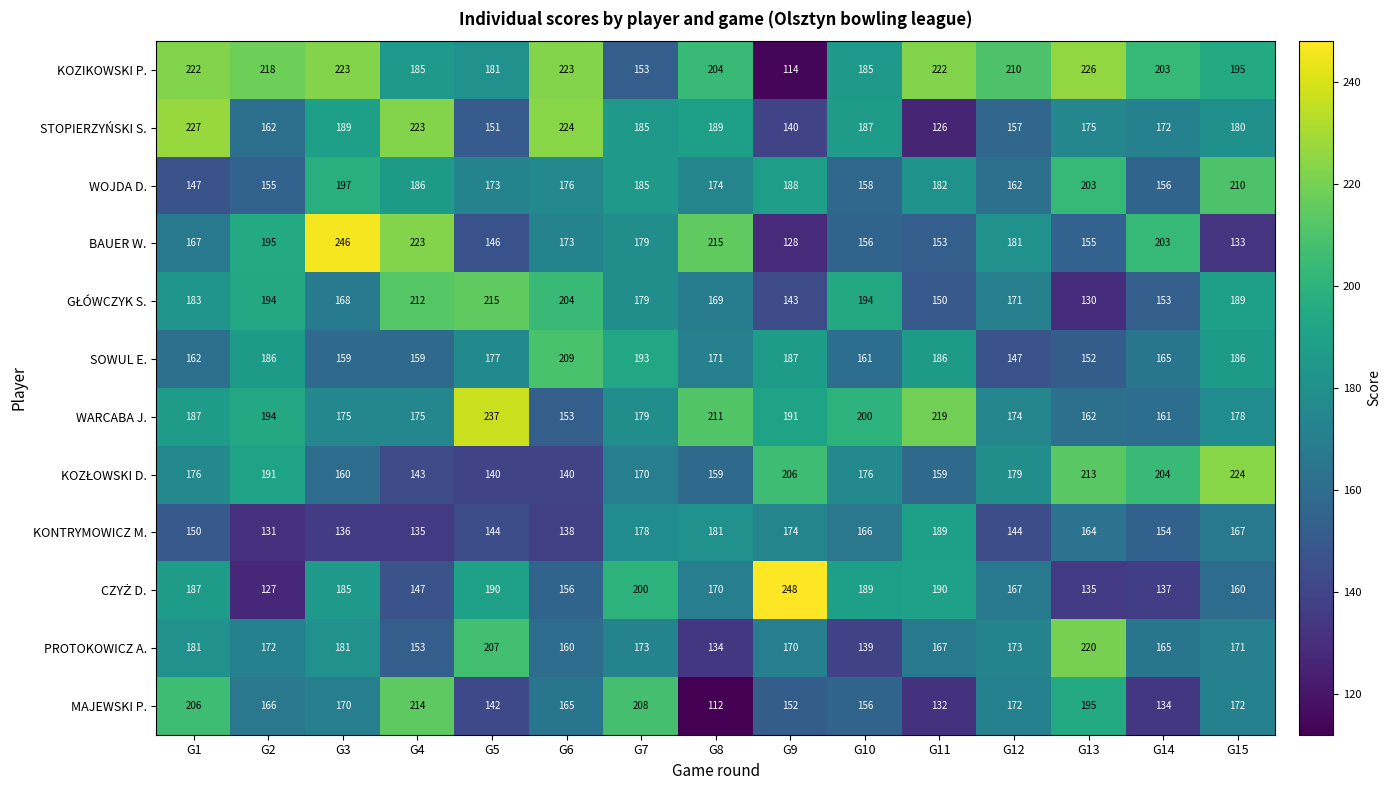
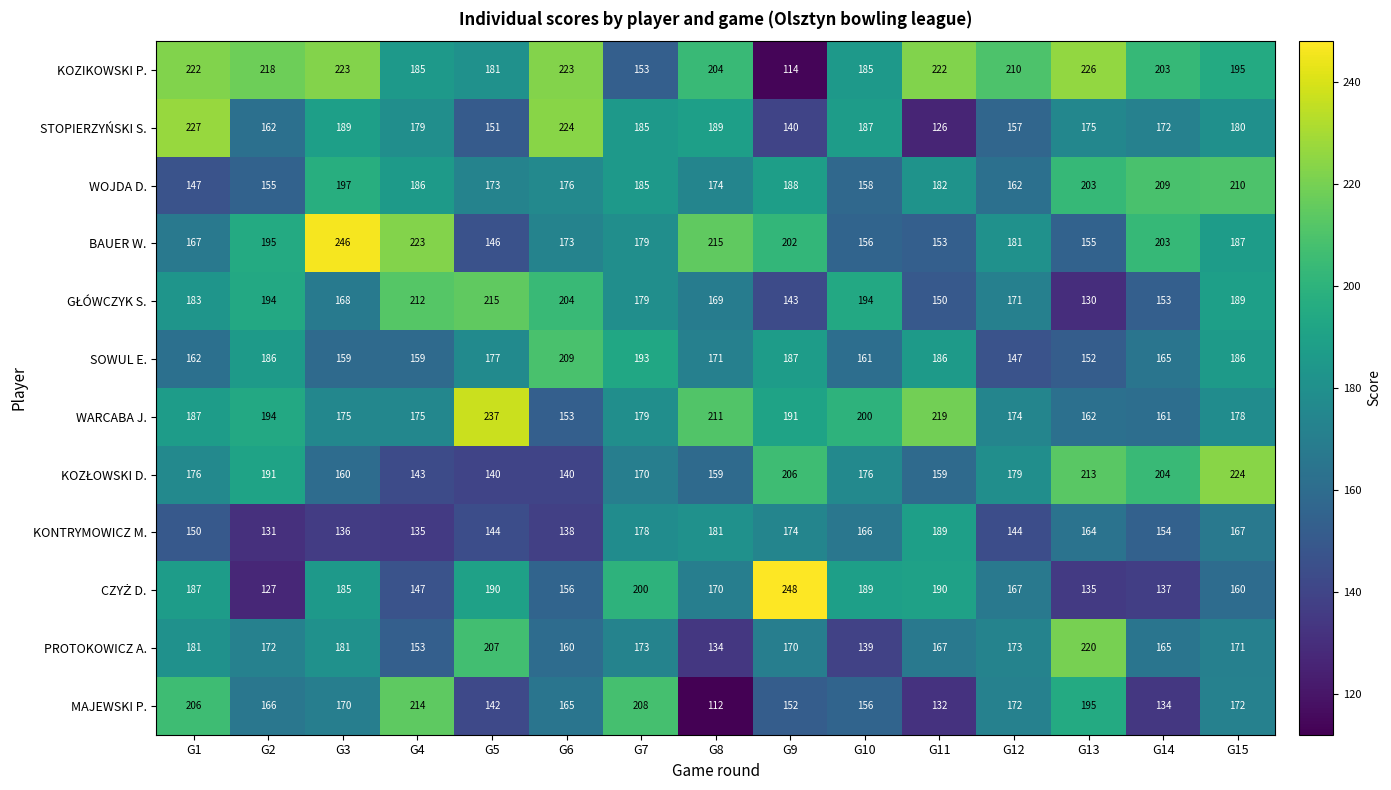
  {
    "KOZIKOWSKI P.": {
      "G1": 222,
      "G2": 218,
      "G3": 223,
      "G4": 185,
      "G5": 181,
      "G6": 223,
      "G7": 153,
      "G8": 204,
      "G9": 114,
      "G10": 185,
      "G11": 222,
      "G12": 210,
      "G13": 226,
      "G14": 203,
      "G15": 195
    },
    "STOPIERZYŃSKI S.": {
      "G1": 227,
      "G2": 162,
      "G3": 189,
-     "G4": 223,
+     "G4": 179,
      "G5": 151,
      "G6": 224,
      "G7": 185,
      "G8": 189,
      "G9": 140,
      "G10": 187,
      "G11": 126,
      "G12": 157,
      "G13": 175,
      "G14": 172,
      "G15": 180
    },
    "WOJDA D.": {
      "G1": 147,
      "G2": 155,
      "G3": 197,
      "G4": 186,
      "G5": 173,
      "G6": 176,
      "G7": 185,
      "G8": 174,
      "G9": 188,
      "G10": 158,
      "G11": 182,
      "G12": 162,
      "G13": 203,
-     "G14": 156,
+     "G14": 209,
      "G15": 210
    },
    "BAUER W.": {
      "G1": 167,
      "G2": 195,
      "G3": 246,
      "G4": 223,
      "G5": 146,
      "G6": 173,
      "G7": 179,
      "G8": 215,
-     "G9": 128,
+     "G9": 202,
      "G10": 156,
      "G11": 153,
      "G12": 181,
      "G13": 155,
      "G14": 203,
-     "G15": 133
+     "G15": 187
    },
    "GŁÓWCZYK S.": {
      "G1": 183,
      "G2": 194,
      "G3": 168,
      "G4": 212,
      "G5": 215,
      "G6": 204,
      "G7": 179,
      "G8": 169,
      "G9": 143,
      "G10": 194,
      "G11": 150,
      "G12": 171,
      "G13": 130,
      "G14": 153,
      "G15": 189
    },
    "SOWUL E.": {
      "G1": 162,
      "G2": 186,
      "G3": 159,
      "G4": 159,
      "G5": 177,
      "G6": 209,
      "G7": 193,
      "G8": 171,
      "G9": 187,
      "G10": 161,
      "G11": 186,
      "G12": 147,
      "G13": 152,
      "G14": 165,
      "G15": 186
    },
    "WARCABA J.": {
      "G1": 187,
      "G2": 194,
      "G3": 175,
      "G4": 175,
      "G5": 237,
      "G6": 153,
      "G7": 179,
      "G8": 211,
      "G9": 191,
      "G10": 200,
      "G11": 219,
      "G12": 174,
      "G13": 162,
      "G14": 161,
      "G15": 178
    },
    "KOZŁOWSKI D.": {
      "G1": 176,
      "G2": 191,
      "G3": 160,
      "G4": 143,
      "G5": 140,
      "G6": 140,
      "G7": 170,
      "G8": 159,
      "G9": 206,
      "G10": 176,
      "G11": 159,
      "G12": 179,
      "G13": 213,
      "G14": 204,
      "G15": 224
    },
    "KONTRYMOWICZ M.": {
      "G1": 150,
      "G2": 131,
      "G3": 136,
      "G4": 135,
      "G5": 144,
      "G6": 138,
      "G7": 178,
      "G8": 181,
      "G9": 174,
      "G10": 166,
      "G11": 189,
      "G12": 144,
      "G13": 164,
      "G14": 154,
      "G15": 167
    },
    "CZYŻ D.": {
      "G1": 187,
      "G2": 127,
      "G3": 185,
      "G4": 147,
      "G5": 190,
      "G6": 156,
      "G7": 200,
      "G8": 170,
      "G9": 248,
      "G10": 189,
      "G11": 190,
      "G12": 167,
      "G13": 135,
      "G14": 137,
      "G15": 160
    },
    "PROTOKOWICZ A.": {
      "G1": 181,
      "G2": 172,
      "G3": 181,
      "G4": 153,
      "G5": 207,
      "G6": 160,
      "G7": 173,
      "G8": 134,
      "G9": 170,
      "G10": 139,
      "G11": 167,
      "G12": 173,
      "G13": 220,
      "G14": 165,
      "G15": 171
    },
    "MAJEWSKI P.": {
      "G1": 206,
      "G2": 166,
      "G3": 170,
      "G4": 214,
      "G5": 142,
      "G6": 165,
      "G7": 208,
      "G8": 112,
      "G9": 152,
      "G10": 156,
      "G11": 132,
      "G12": 172,
      "G13": 195,
      "G14": 134,
      "G15": 172
    }
  }
